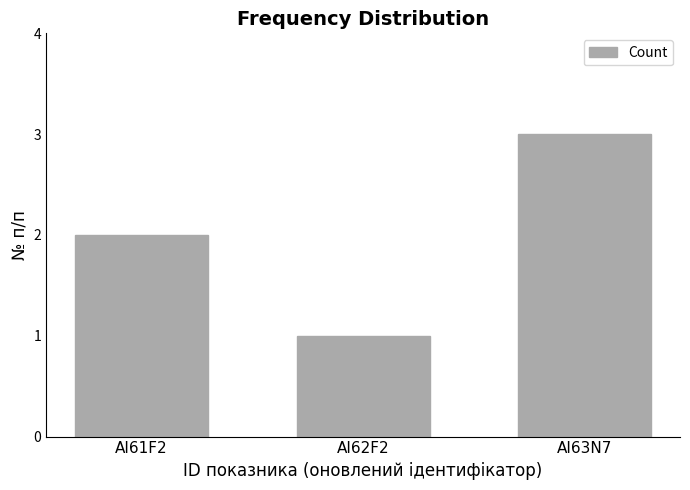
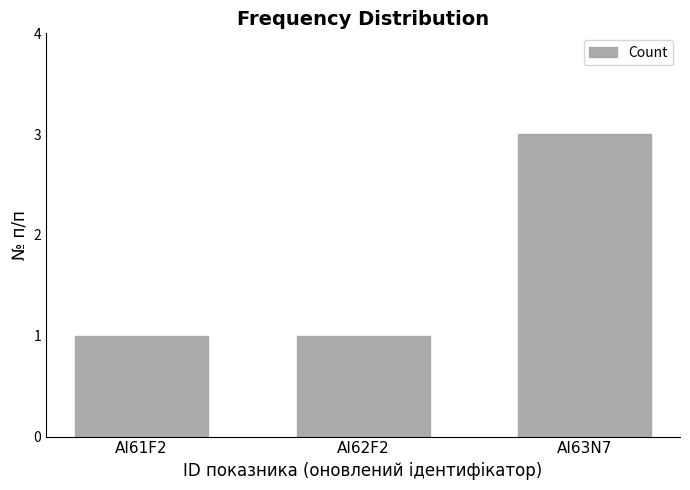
  {
-   "AI61F2": 2,
+   "AI61F2": 1,
    "AI62F2": 1,
    "AI63N7": 3
  }
